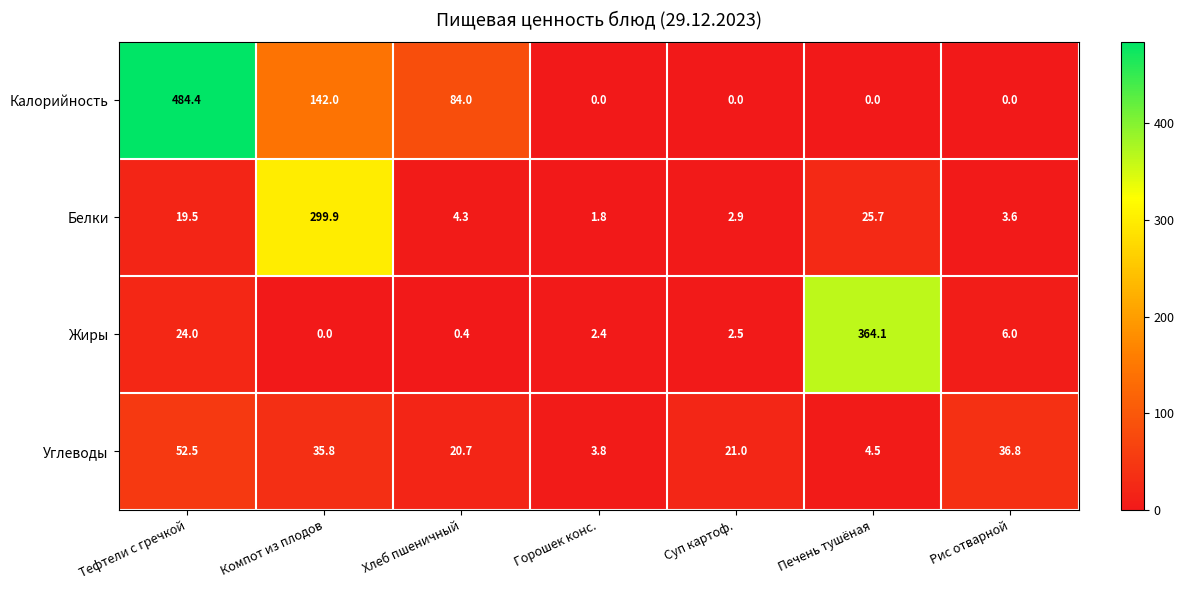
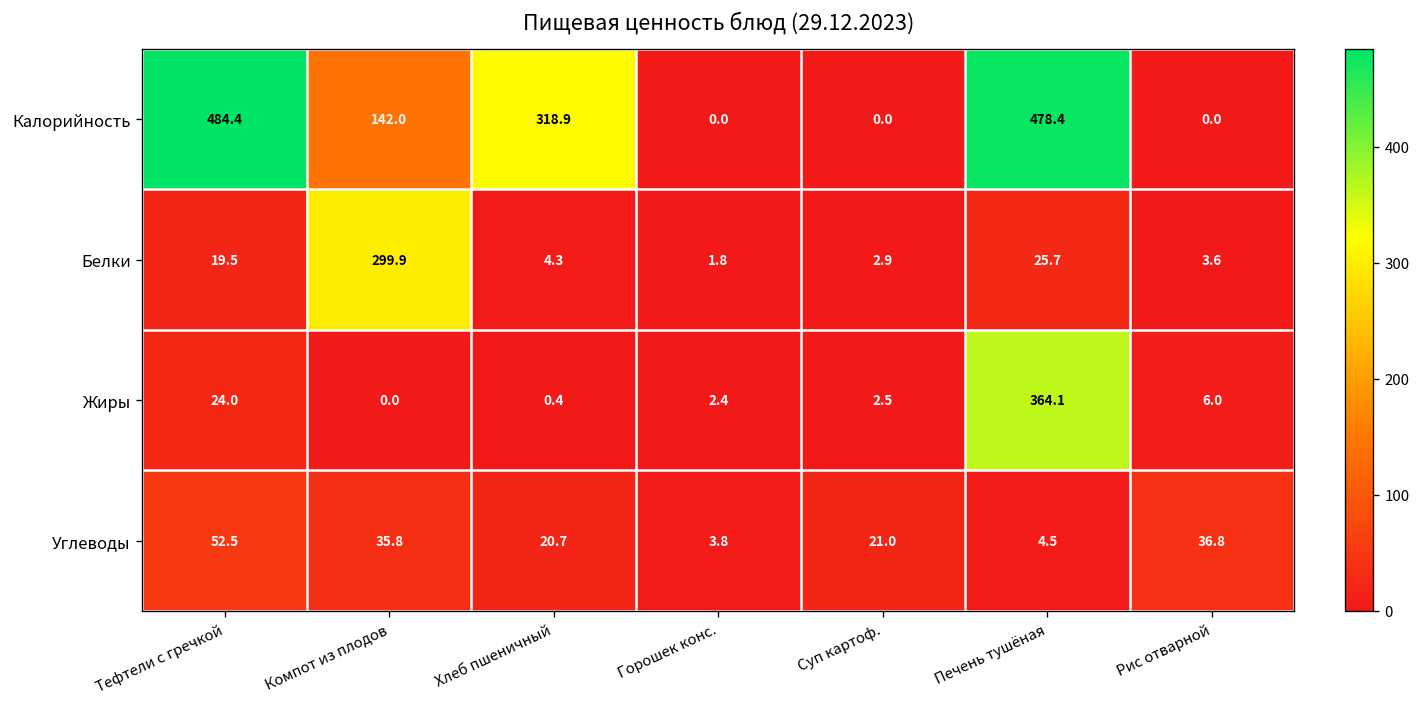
  {
    "Калорийность": {
      "Тефтели с гречкой": 484.4,
      "Компот из плодов": 142.0,
-     "Хлеб пшеничный": 84.0,
+     "Хлеб пшеничный": 318.9,
      "Горошек конс.": 0.0,
      "Суп картоф.": 0.0,
-     "Печень тушёная": 0.0,
+     "Печень тушёная": 478.4,
      "Рис отварной": 0.0
    },
    "Белки": {
      "Тефтели с гречкой": 19.5,
      "Компот из плодов": 299.9,
      "Хлеб пшеничный": 4.3,
      "Горошек конс.": 1.8,
      "Суп картоф.": 2.9,
      "Печень тушёная": 25.7,
      "Рис отварной": 3.6
    },
    "Жиры": {
      "Тефтели с гречкой": 24.0,
      "Компот из плодов": 0.0,
      "Хлеб пшеничный": 0.4,
      "Горошек конс.": 2.4,
      "Суп картоф.": 2.5,
      "Печень тушёная": 364.1,
      "Рис отварной": 6.0
    },
    "Углеводы": {
      "Тефтели с гречкой": 52.5,
      "Компот из плодов": 35.8,
      "Хлеб пшеничный": 20.7,
      "Горошек конс.": 3.8,
      "Суп картоф.": 21.0,
      "Печень тушёная": 4.5,
      "Рис отварной": 36.8
    }
  }
